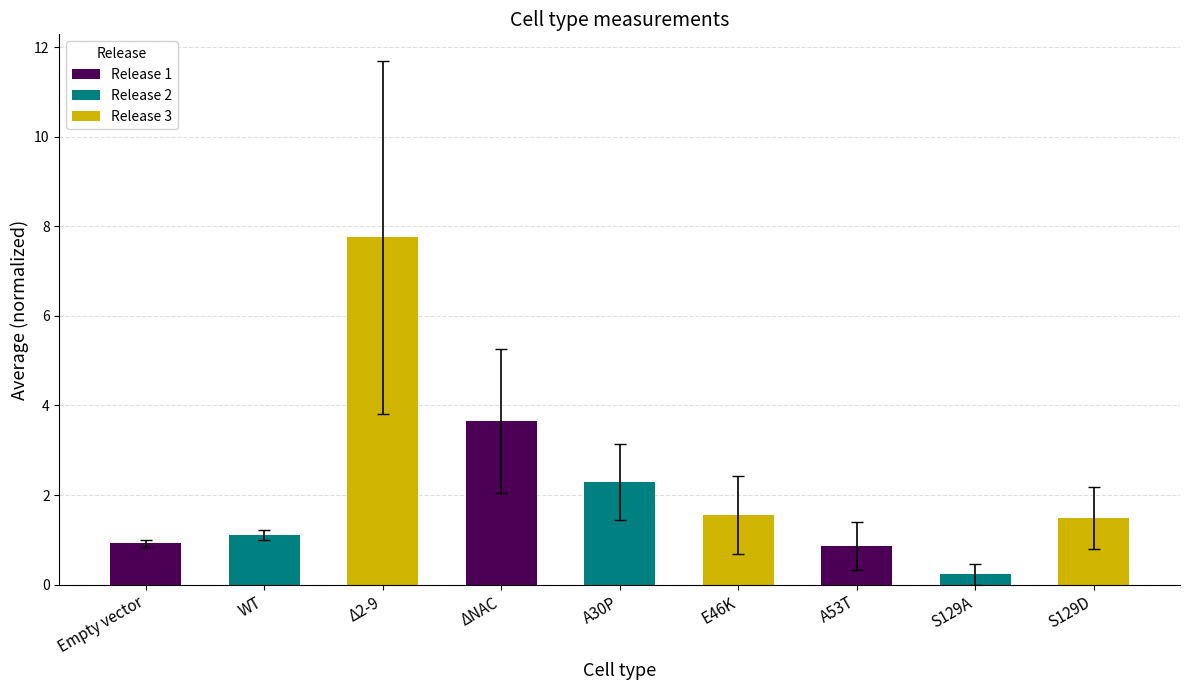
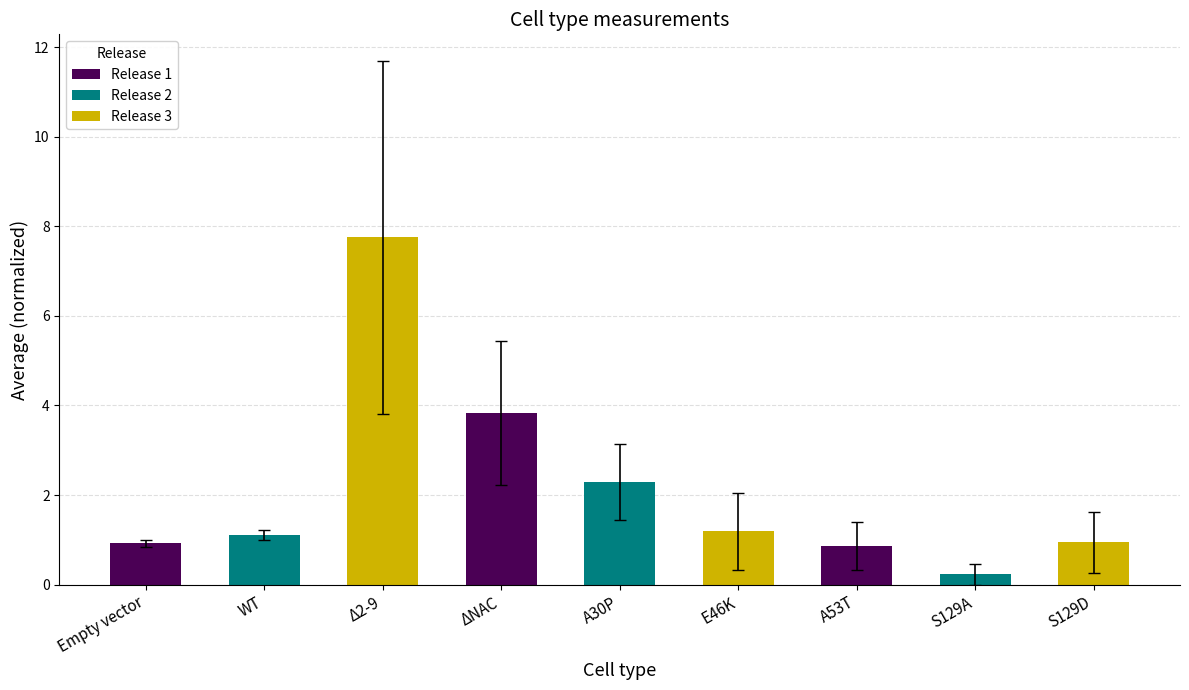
  {
    "Release 1": {
      "Empty vector": 0.9,
-     "ΔNAC": 3.6,
+     "ΔNAC": 3.8,
      "A53T": 0.9
    },
    "Release 2": {
      "WT": 1.1,
      "A30P": 2.3,
      "S129A": 0.2
    },
    "Release 3": {
      "Δ2-9": 7.8,
-     "E46K": 1.6,
-     "S129D": 1.5
+     "E46K": 1.2,
+     "S129D": 0.9
    }
  }
